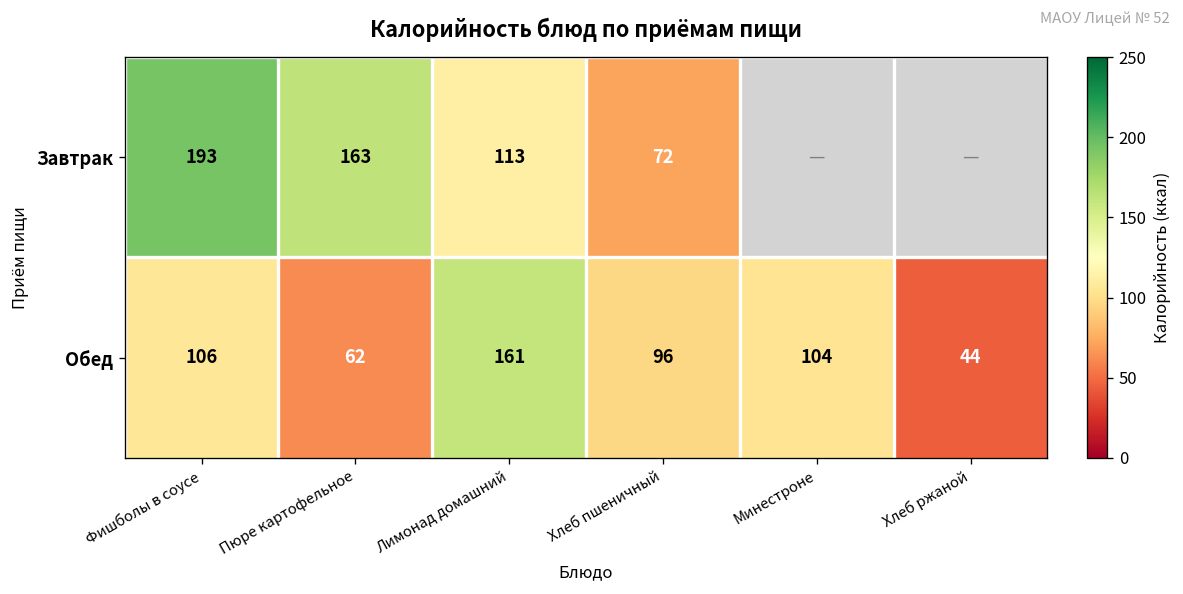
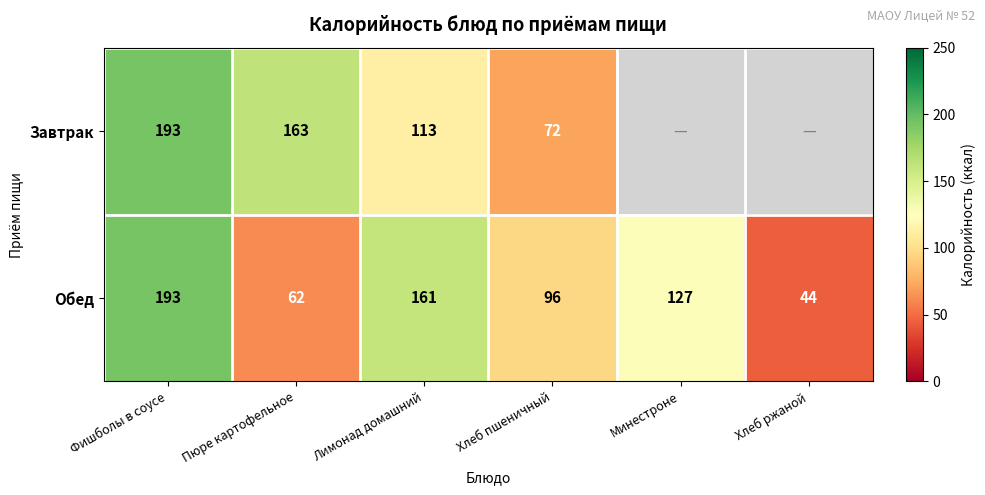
  {
    "Завтрак": {
      "Фишболы в соусе": 193,
      "Пюре картофельное": 163,
      "Лимонад домашний": 113,
      "Хлеб пшеничный": 72
    },
    "Обед": {
-     "Фишболы в соусе": 106,
+     "Фишболы в соусе": 193,
      "Пюре картофельное": 62,
      "Лимонад домашний": 161,
      "Хлеб пшеничный": 96,
-     "Минестроне": 104,
+     "Минестроне": 127,
      "Хлеб ржаной": 44
    }
  }
